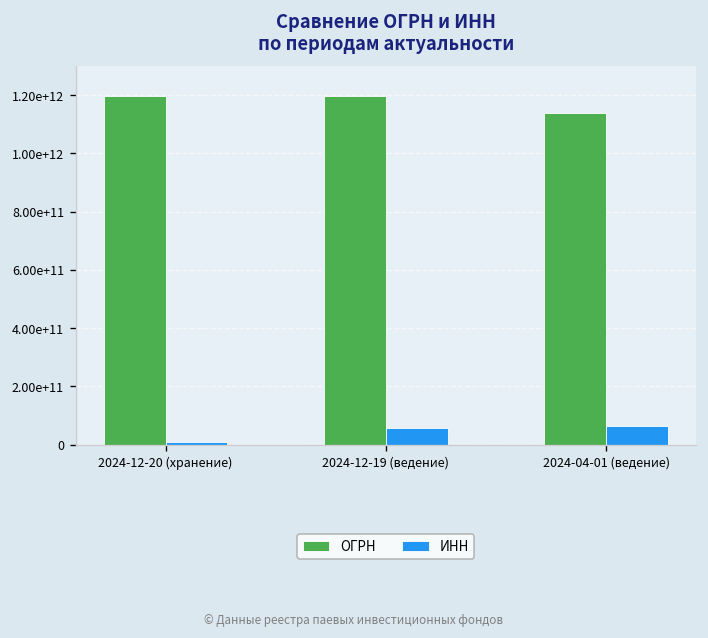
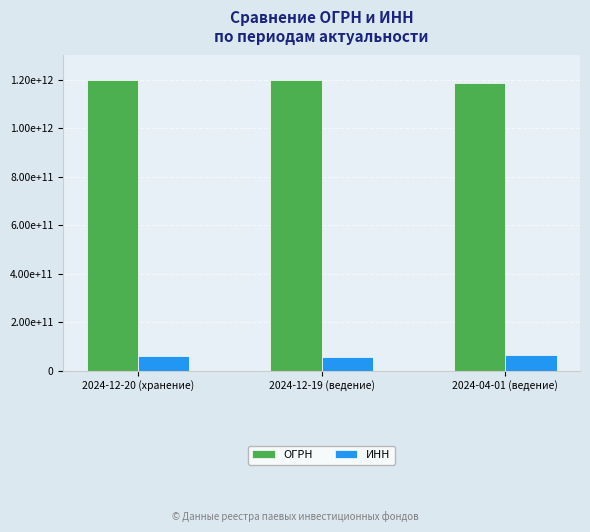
  {
    "ОГРН": {
      "2024-12-20 (хранение)": 1200000000000,
      "2024-12-19 (ведение)": 1200000000000,
-     "2024-04-01 (ведение)": 1140000000000
+     "2024-04-01 (ведение)": 1190000000000
    },
    "ИНН": {
-     "2024-12-20 (хранение)": 10000000000,
+     "2024-12-20 (хранение)": 60000000000,
      "2024-12-19 (ведение)": 60000000000,
      "2024-04-01 (ведение)": 60000000000
    }
  }
